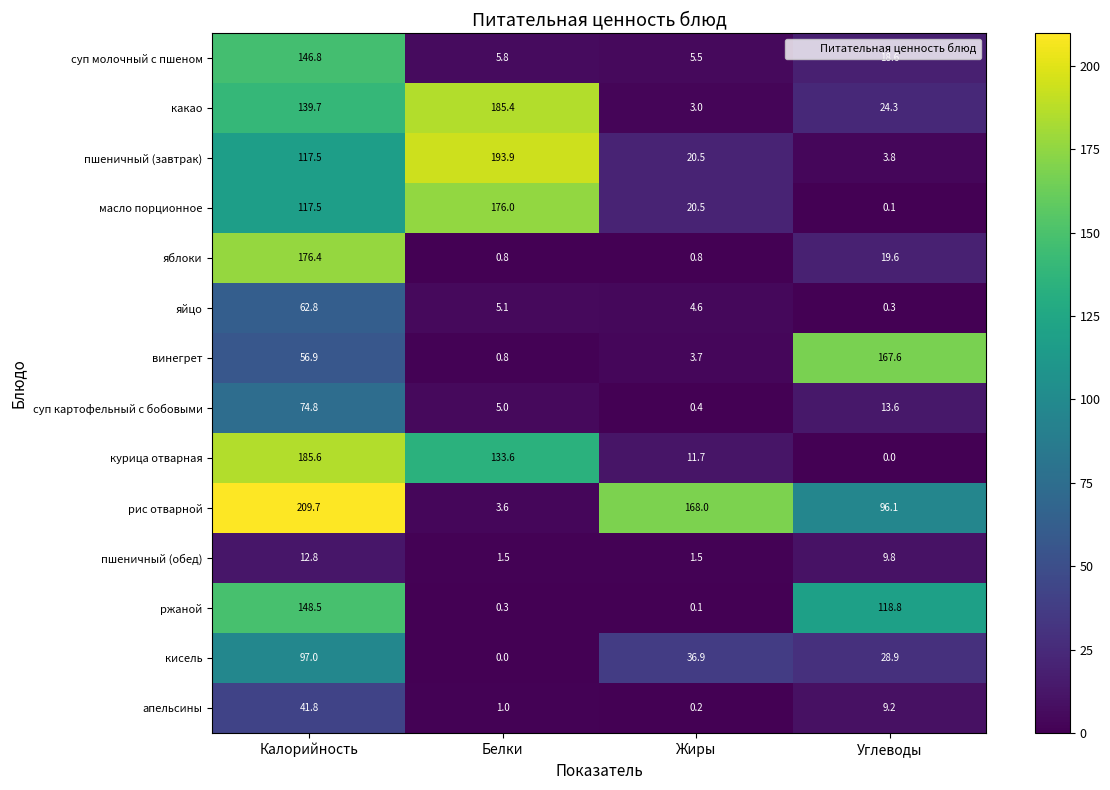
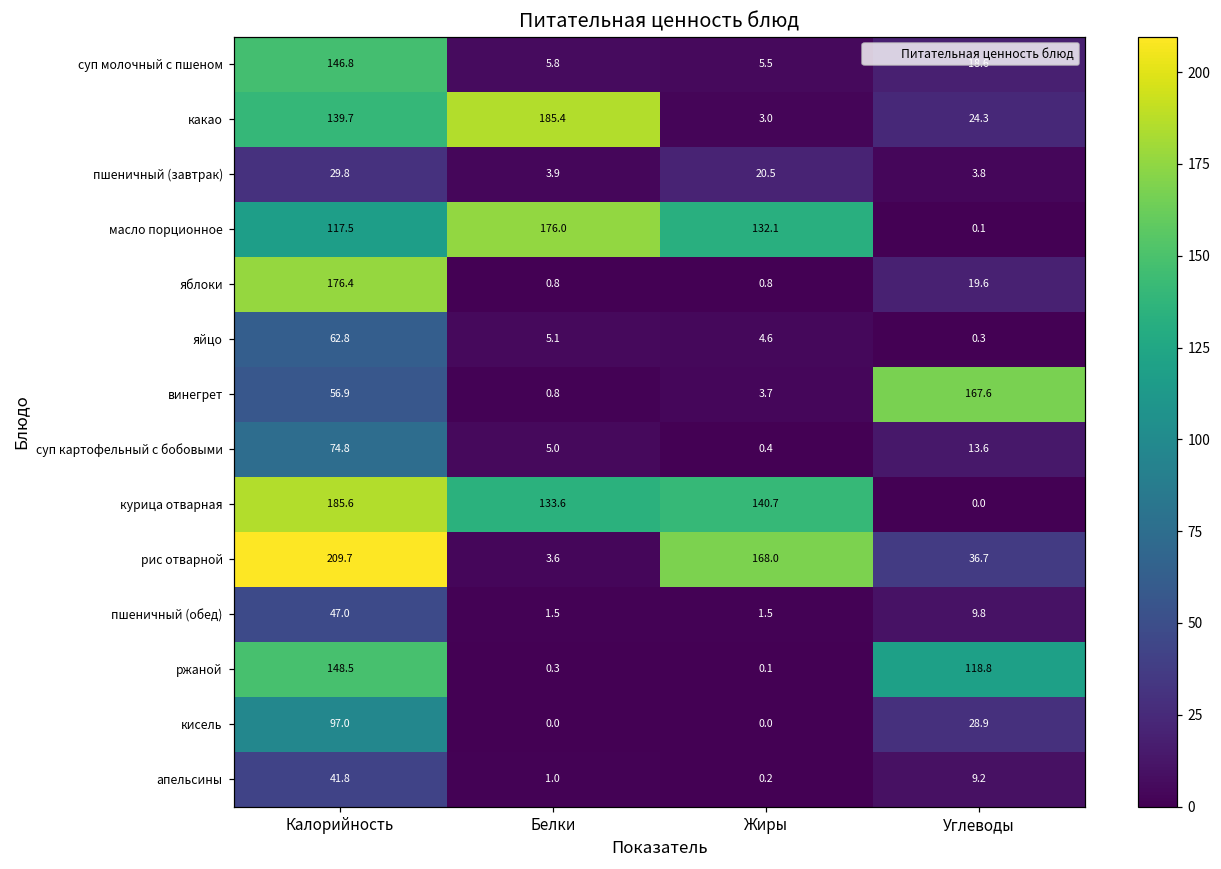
  {
    "суп молочный с пшеном": {
      "Калорийность": 146.8,
      "Белки": 5.8,
      "Жиры": 5.5
    },
    "какао": {
      "Калорийность": 139.7,
      "Белки": 185.4,
      "Жиры": 3.0,
      "Углеводы": 24.3
    },
    "пшеничный (завтрак)": {
-     "Калорийность": 117.5,
-     "Белки": 193.9,
+     "Калорийность": 29.8,
+     "Белки": 3.9,
      "Жиры": 20.5,
      "Углеводы": 3.8
    },
    "масло порционное": {
      "Калорийность": 117.5,
      "Белки": 176.0,
-     "Жиры": 20.5,
+     "Жиры": 132.1,
      "Углеводы": 0.1
    },
    "яблоки": {
      "Калорийность": 176.4,
      "Белки": 0.8,
      "Жиры": 0.8,
      "Углеводы": 19.6
    },
    "яйцо": {
      "Калорийность": 62.8,
      "Белки": 5.1,
      "Жиры": 4.6,
      "Углеводы": 0.3
    },
    "винегрет": {
      "Калорийность": 56.9,
      "Белки": 0.8,
      "Жиры": 3.7,
      "Углеводы": 167.6
    },
    "суп картофельный с бобовыми": {
      "Калорийность": 74.8,
      "Белки": 5.0,
      "Жиры": 0.4,
      "Углеводы": 13.6
    },
    "курица отварная": {
      "Калорийность": 185.6,
      "Белки": 133.6,
-     "Жиры": 11.7,
+     "Жиры": 140.7,
      "Углеводы": 0.0
    },
    "рис отварной": {
      "Калорийность": 209.7,
      "Белки": 3.6,
      "Жиры": 168.0,
-     "Углеводы": 96.1
+     "Углеводы": 36.7
    },
    "пшеничный (обед)": {
-     "Калорийность": 12.8,
+     "Калорийность": 47.0,
      "Белки": 1.5,
      "Жиры": 1.5,
      "Углеводы": 9.8
    },
    "ржаной": {
      "Калорийность": 148.5,
      "Белки": 0.3,
      "Жиры": 0.1,
      "Углеводы": 118.8
    },
    "кисель": {
      "Калорийность": 97.0,
      "Белки": 0.0,
-     "Жиры": 36.9,
+     "Жиры": 0.0,
      "Углеводы": 28.9
    },
    "апельсины": {
      "Калорийность": 41.8,
      "Белки": 1.0,
      "Жиры": 0.2,
      "Углеводы": 9.2
    }
  }
